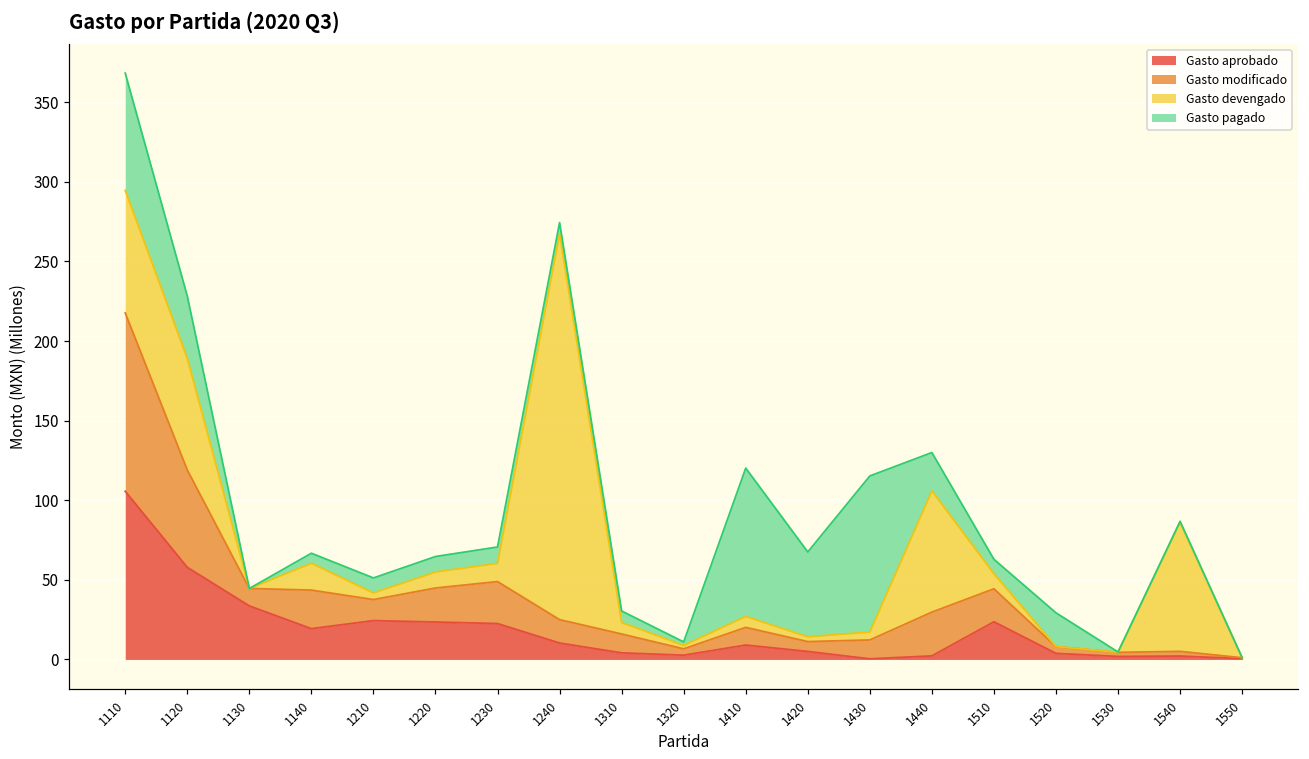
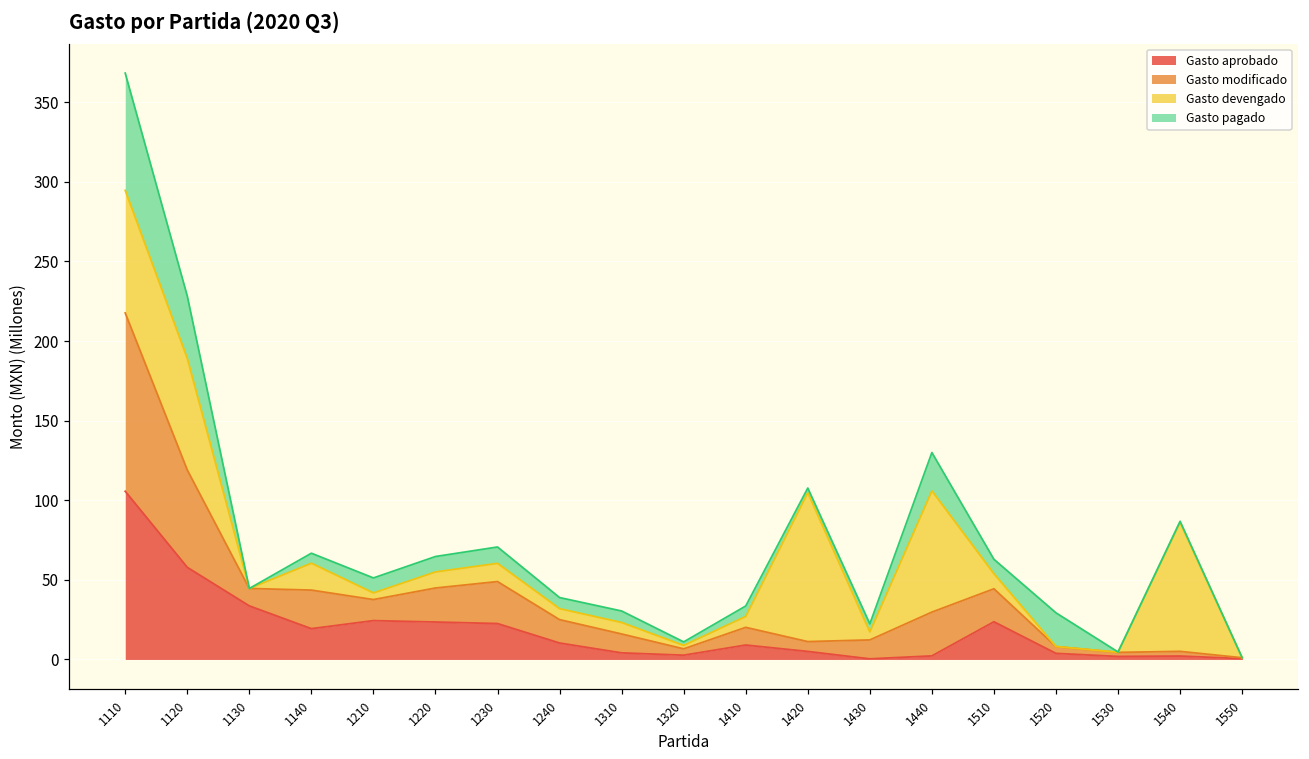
  {
    "Gasto devengado": {
      "1110": 77,
      "1120": 70,
      "1140": 17,
      "1210": 4,
      "1220": 10,
      "1230": 11,
-     "1240": 242,
+     "1240": 7,
      "1310": 7,
      "1320": 2,
      "1410": 7,
-     "1420": 3,
+     "1420": 94,
      "1430": 5,
      "1440": 76,
      "1510": 9
    },
    "Gasto pagado": {
      "1110": 74,
      "1120": 39,
      "1140": 6,
      "1210": 9,
      "1220": 10,
      "1230": 10,
      "1240": 7,
      "1310": 7,
      "1320": 2,
-     "1410": 93,
-     "1420": 53,
-     "1430": 98,
+     "1410": 7,
+     "1420": 3,
+     "1430": 5,
      "1440": 24,
      "1510": 9,
      "1520": 21
    }
  }
